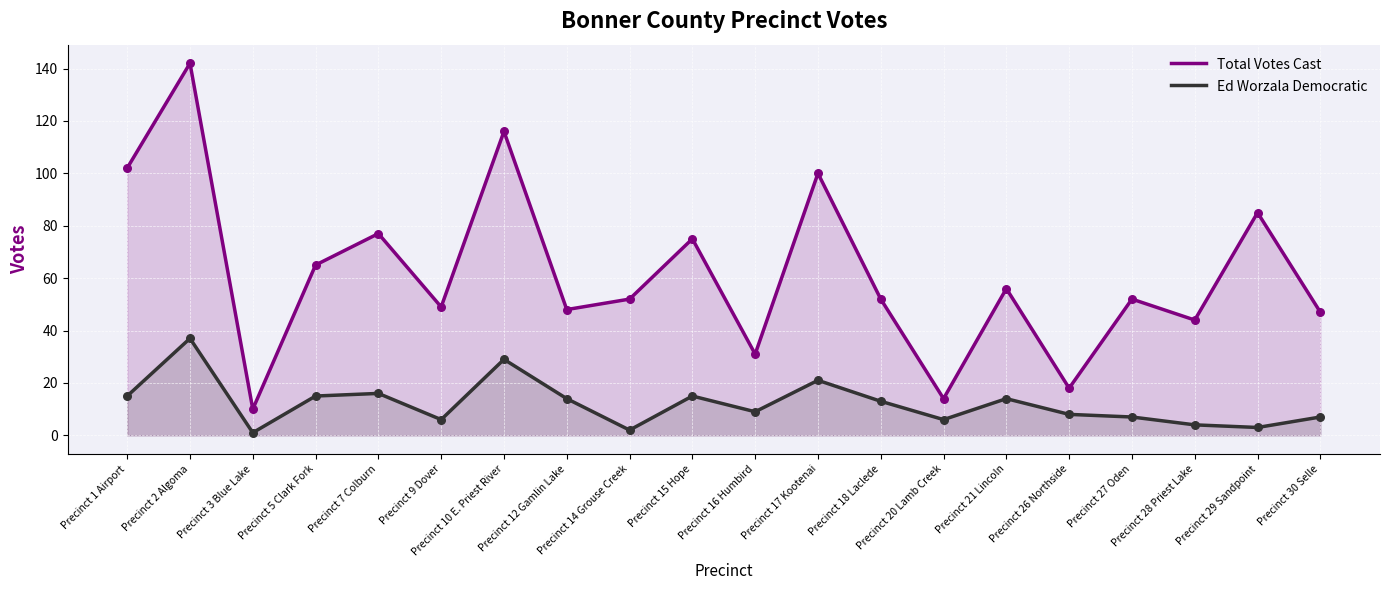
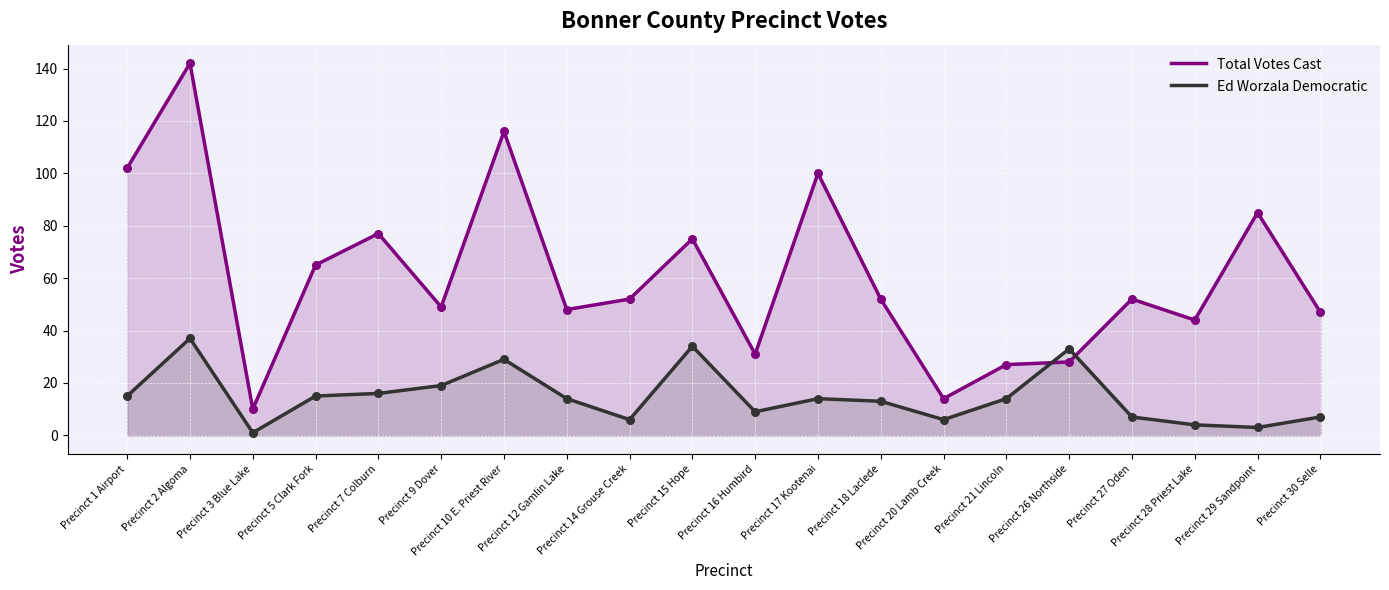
  {
    "Total Votes Cast": {
      "Precinct 1 Airport": 102,
      "Precinct 2 Algoma": 142,
      "Precinct 3 Blue Lake": 10,
      "Precinct 5 Clark Fork": 65,
      "Precinct 7 Colburn": 77,
      "Precinct 9 Dover": 49,
      "Precinct 10 E. Priest River": 116,
      "Precinct 12 Gamlin Lake": 48,
      "Precinct 14 Grouse Creek": 52,
      "Precinct 15 Hope": 75,
      "Precinct 16 Humbird": 31,
      "Precinct 17 Kootenai": 100,
      "Precinct 18 Laclede": 52,
      "Precinct 20 Lamb Creek": 14,
-     "Precinct 21 Lincoln": 56,
-     "Precinct 26 Northside": 18,
+     "Precinct 21 Lincoln": 27,
+     "Precinct 26 Northside": 28,
      "Precinct 27 Oden": 52,
      "Precinct 28 Priest Lake": 44,
      "Precinct 29 Sandpoint": 85,
      "Precinct 30 Selle": 47
    },
    "Ed Worzala Democratic": {
      "Precinct 1 Airport": 15,
      "Precinct 2 Algoma": 37,
      "Precinct 3 Blue Lake": 1,
      "Precinct 5 Clark Fork": 15,
      "Precinct 7 Colburn": 16,
-     "Precinct 9 Dover": 6,
+     "Precinct 9 Dover": 19,
      "Precinct 10 E. Priest River": 29,
      "Precinct 12 Gamlin Lake": 14,
-     "Precinct 14 Grouse Creek": 2,
-     "Precinct 15 Hope": 15,
+     "Precinct 14 Grouse Creek": 6,
+     "Precinct 15 Hope": 34,
      "Precinct 16 Humbird": 9,
-     "Precinct 17 Kootenai": 21,
+     "Precinct 17 Kootenai": 14,
      "Precinct 18 Laclede": 13,
      "Precinct 20 Lamb Creek": 6,
      "Precinct 21 Lincoln": 14,
-     "Precinct 26 Northside": 8,
+     "Precinct 26 Northside": 33,
      "Precinct 27 Oden": 7,
      "Precinct 28 Priest Lake": 4,
      "Precinct 29 Sandpoint": 3,
      "Precinct 30 Selle": 7
    }
  }
